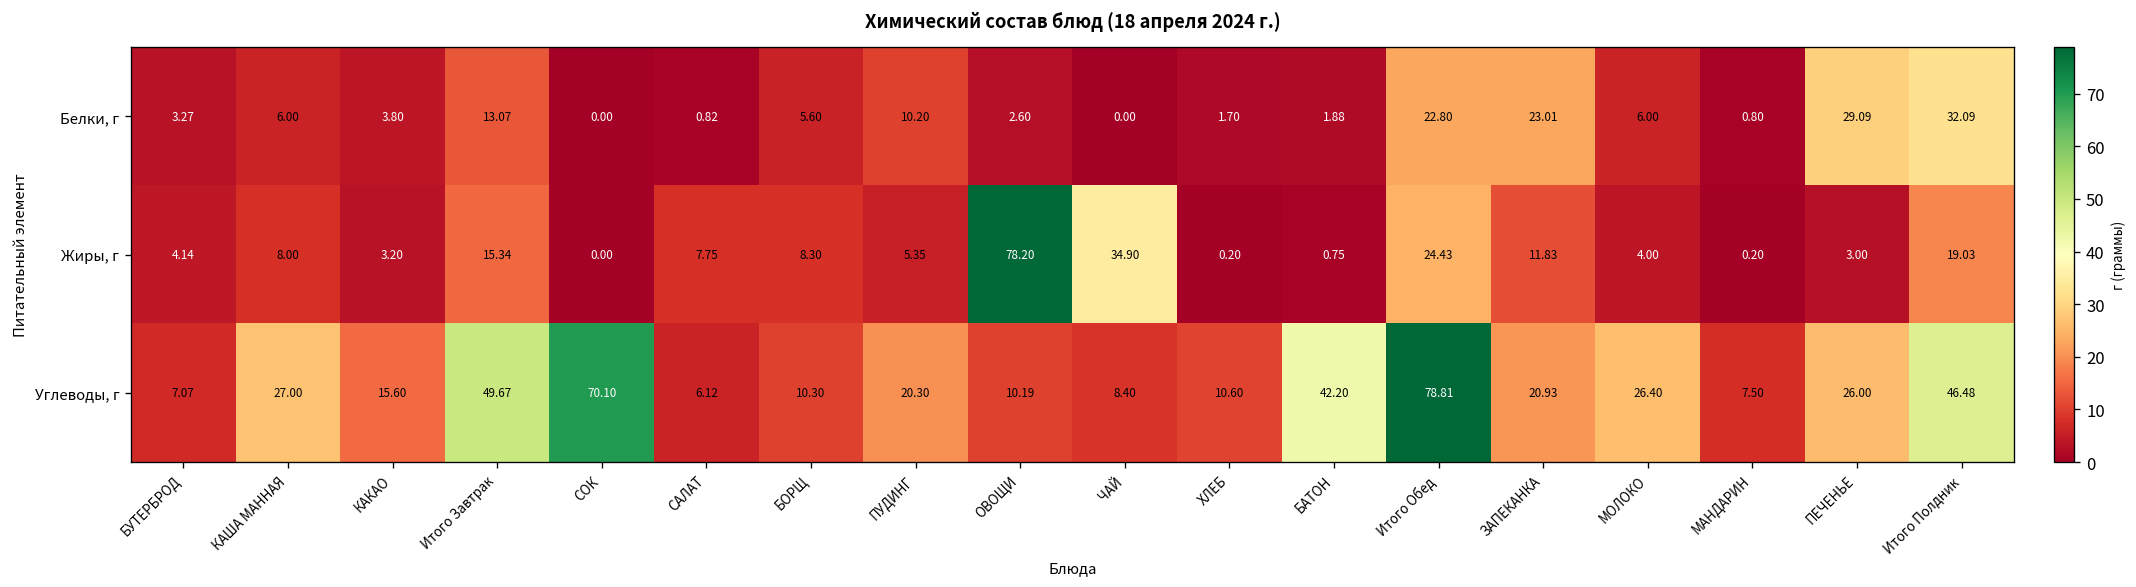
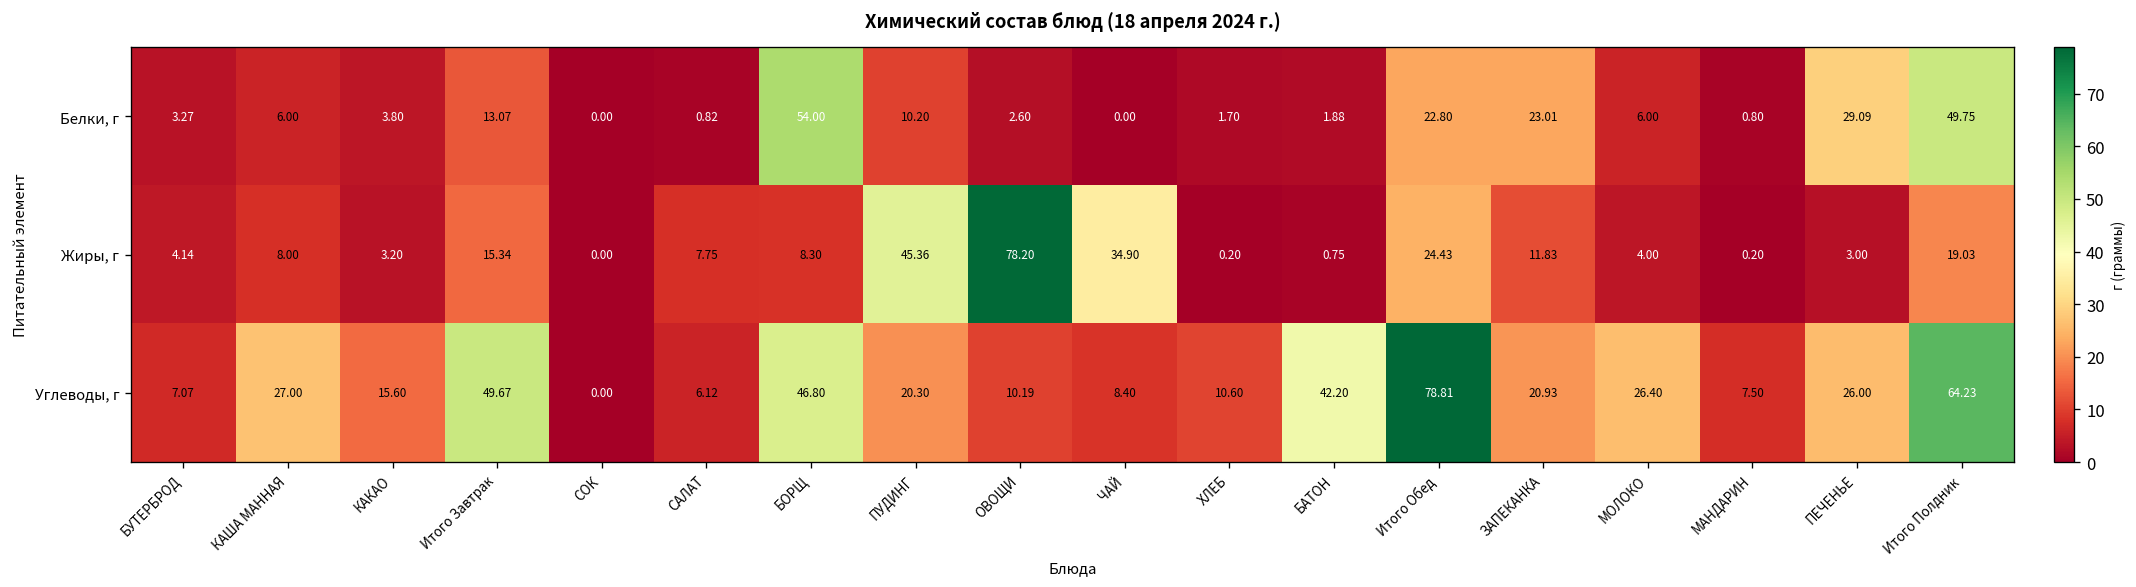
  {
    "Белки, г": {
      "БУТЕРБРОД": 3.27,
      "КАША МАННАЯ": 6.00,
      "КАКАО": 3.80,
      "Итого Завтрак": 13.07,
      "СОК": 0.00,
      "САЛАТ": 0.82,
-     "БОРЩ": 5.60,
+     "БОРЩ": 54.00,
      "ПУДИНГ": 10.20,
      "ОВОЩИ": 2.60,
      "ЧАЙ": 0.00,
      "ХЛЕБ": 1.70,
      "БАТОН": 1.88,
      "Итого Обед": 22.80,
      "ЗАПЕКАНКА": 23.01,
      "МОЛОКО": 6.00,
      "МАНДАРИН": 0.80,
      "ПЕЧЕНЬЕ": 29.09,
-     "Итого Полдник": 32.09
+     "Итого Полдник": 49.75
    },
    "Жиры, г": {
      "БУТЕРБРОД": 4.14,
      "КАША МАННАЯ": 8.00,
      "КАКАО": 3.20,
      "Итого Завтрак": 15.34,
      "СОК": 0.00,
      "САЛАТ": 7.75,
      "БОРЩ": 8.30,
-     "ПУДИНГ": 5.35,
+     "ПУДИНГ": 45.36,
      "ОВОЩИ": 78.20,
      "ЧАЙ": 34.90,
      "ХЛЕБ": 0.20,
      "БАТОН": 0.75,
      "Итого Обед": 24.43,
      "ЗАПЕКАНКА": 11.83,
      "МОЛОКО": 4.00,
      "МАНДАРИН": 0.20,
      "ПЕЧЕНЬЕ": 3.00,
      "Итого Полдник": 19.03
    },
    "Углеводы, г": {
      "БУТЕРБРОД": 7.07,
      "КАША МАННАЯ": 27.00,
      "КАКАО": 15.60,
      "Итого Завтрак": 49.67,
-     "СОК": 70.10,
+     "СОК": 0.00,
      "САЛАТ": 6.12,
-     "БОРЩ": 10.30,
+     "БОРЩ": 46.80,
      "ПУДИНГ": 20.30,
      "ОВОЩИ": 10.19,
      "ЧАЙ": 8.40,
      "ХЛЕБ": 10.60,
      "БАТОН": 42.20,
      "Итого Обед": 78.81,
      "ЗАПЕКАНКА": 20.93,
      "МОЛОКО": 26.40,
      "МАНДАРИН": 7.50,
      "ПЕЧЕНЬЕ": 26.00,
-     "Итого Полдник": 46.48
+     "Итого Полдник": 64.23
    }
  }
